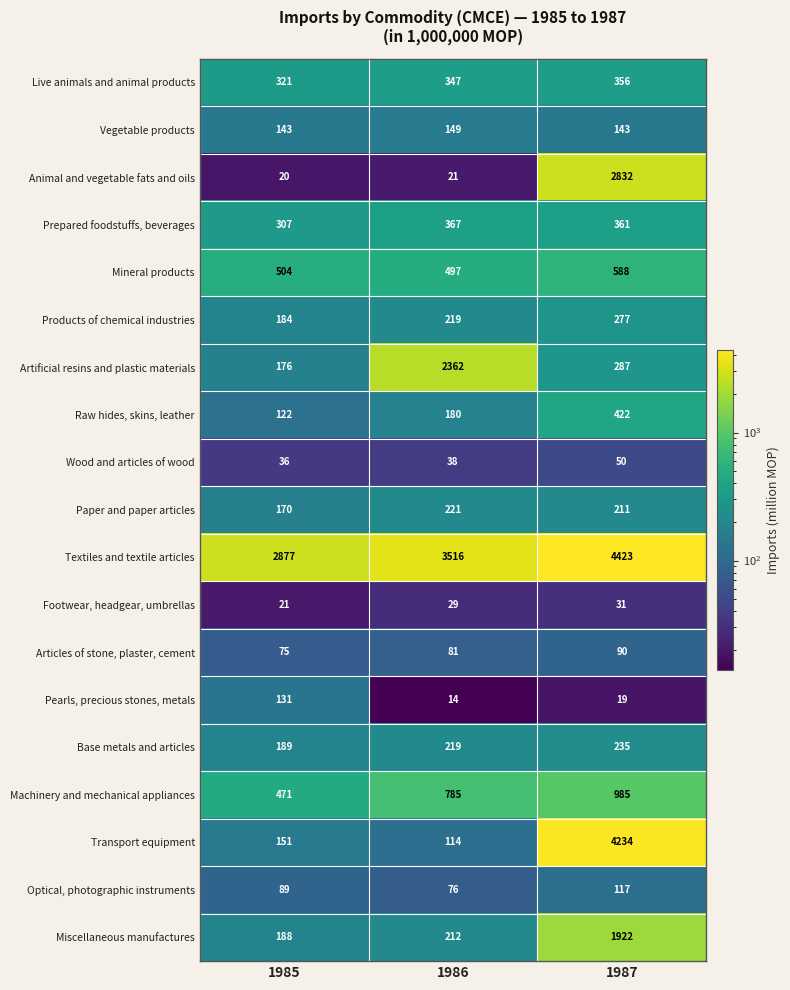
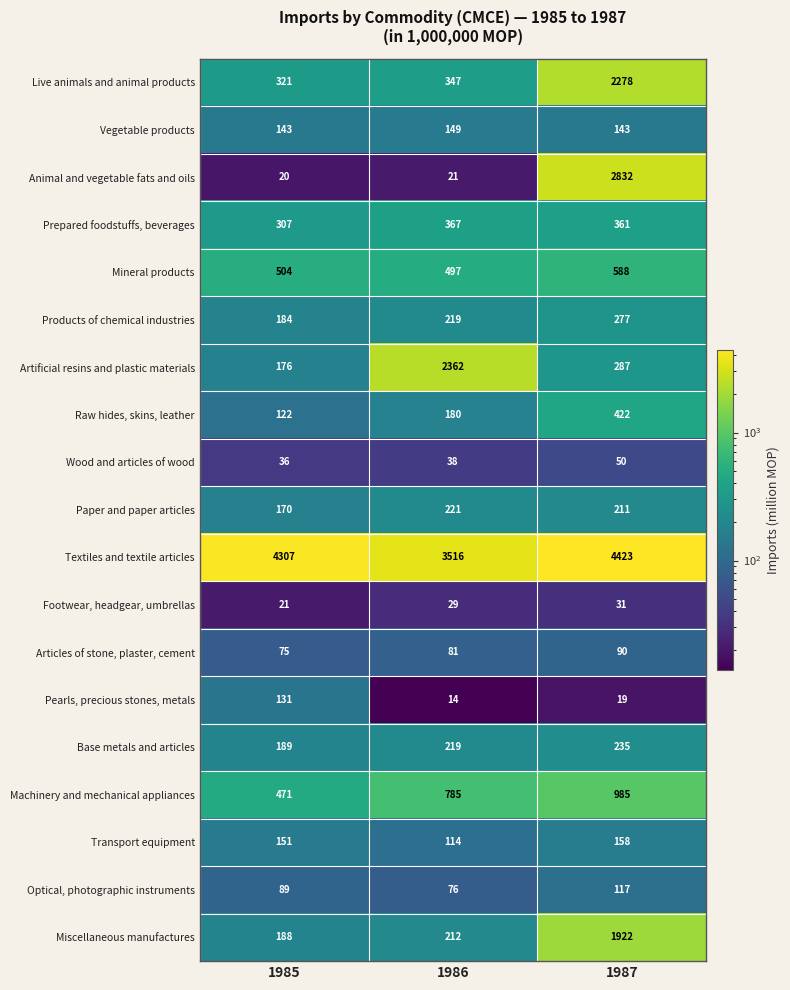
  {
    "Live animals and animal products": {
      "1985": 321,
      "1986": 347,
-     "1987": 356
+     "1987": 2278
    },
    "Vegetable products": {
      "1985": 143,
      "1986": 149,
      "1987": 143
    },
    "Animal and vegetable fats and oils": {
      "1985": 20,
      "1986": 21,
      "1987": 2832
    },
    "Prepared foodstuffs, beverages": {
      "1985": 307,
      "1986": 367,
      "1987": 361
    },
    "Mineral products": {
      "1985": 504,
      "1986": 497,
      "1987": 588
    },
    "Products of chemical industries": {
      "1985": 184,
      "1986": 219,
      "1987": 277
    },
    "Artificial resins and plastic materials": {
      "1985": 176,
      "1986": 2362,
      "1987": 287
    },
    "Raw hides, skins, leather": {
      "1985": 122,
      "1986": 180,
      "1987": 422
    },
    "Wood and articles of wood": {
      "1985": 36,
      "1986": 38,
      "1987": 50
    },
    "Paper and paper articles": {
      "1985": 170,
      "1986": 221,
      "1987": 211
    },
    "Textiles and textile articles": {
-     "1985": 2877,
+     "1985": 4307,
      "1986": 3516,
      "1987": 4423
    },
    "Footwear, headgear, umbrellas": {
      "1985": 21,
      "1986": 29,
      "1987": 31
    },
    "Articles of stone, plaster, cement": {
      "1985": 75,
      "1986": 81,
      "1987": 90
    },
    "Pearls, precious stones, metals": {
      "1985": 131,
      "1986": 14,
      "1987": 19
    },
    "Base metals and articles": {
      "1985": 189,
      "1986": 219,
      "1987": 235
    },
    "Machinery and mechanical appliances": {
      "1985": 471,
      "1986": 785,
      "1987": 985
    },
    "Transport equipment": {
      "1985": 151,
      "1986": 114,
-     "1987": 4234
+     "1987": 158
    },
    "Optical, photographic instruments": {
      "1985": 89,
      "1986": 76,
      "1987": 117
    },
    "Miscellaneous manufactures": {
      "1985": 188,
      "1986": 212,
      "1987": 1922
    }
  }
